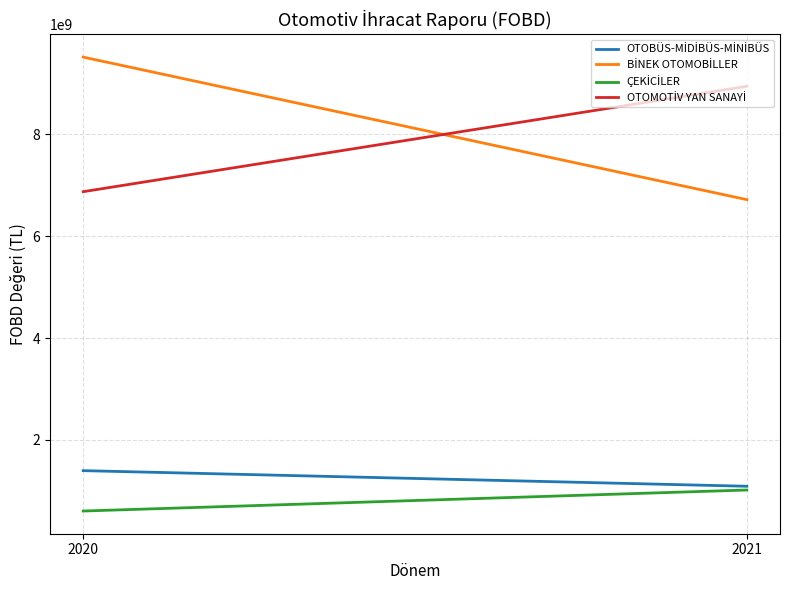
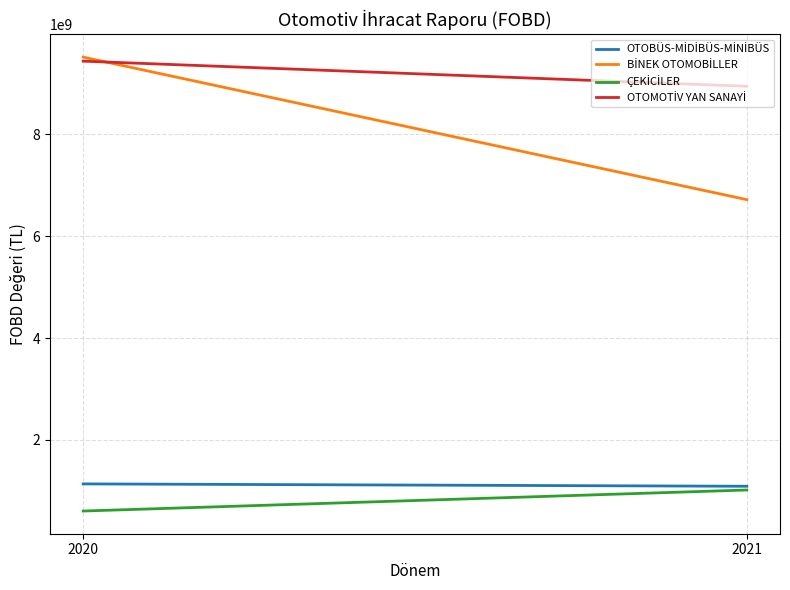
  {
    "OTOBÜS-MİDİBÜS-MİNİBÜS": {
-     "2020": 1400000000,
+     "2020": 1100000000,
      "2021": 1100000000
    },
    "BİNEK OTOMOBİLLER": {
      "2020": 9500000000,
      "2021": 6700000000
    },
    "ÇEKİCİLER": {
      "2020": 600000000,
      "2021": 1000000000
    },
    "OTOMOTİV YAN SANAYİ": {
-     "2020": 6900000000
+     "2020": 9400000000
    }
  }
